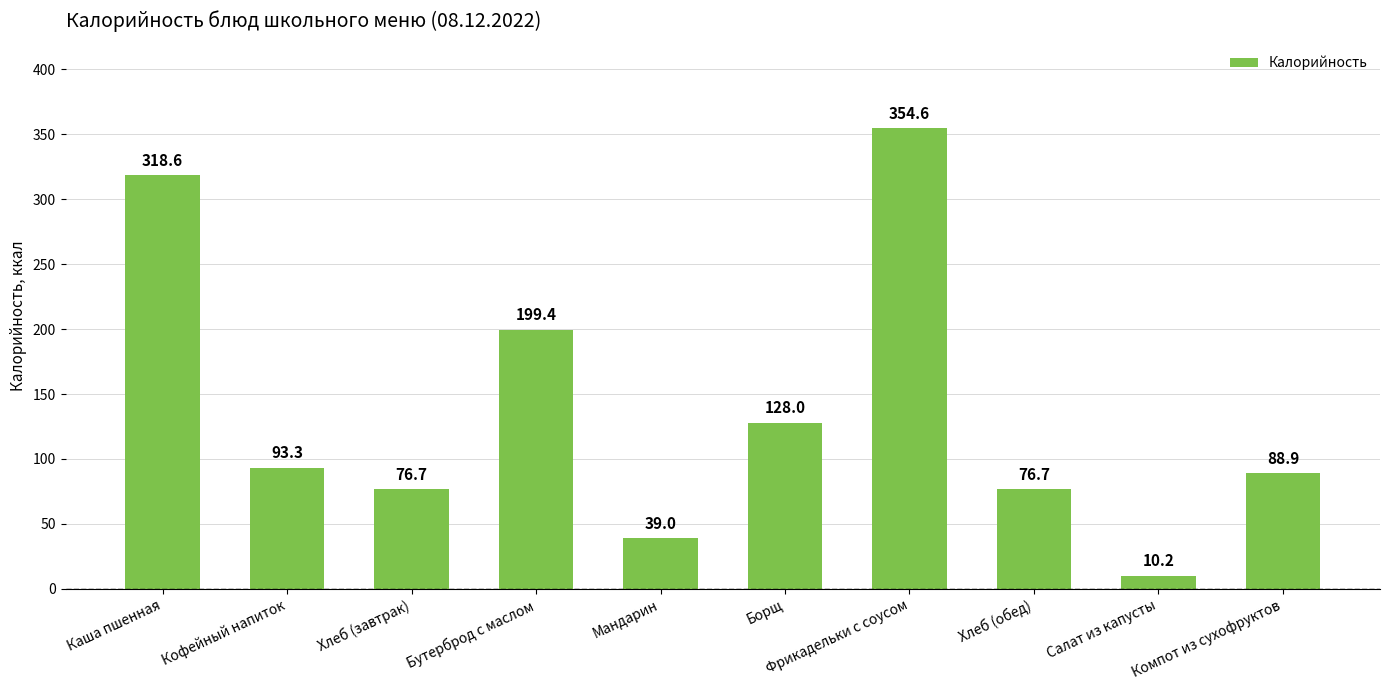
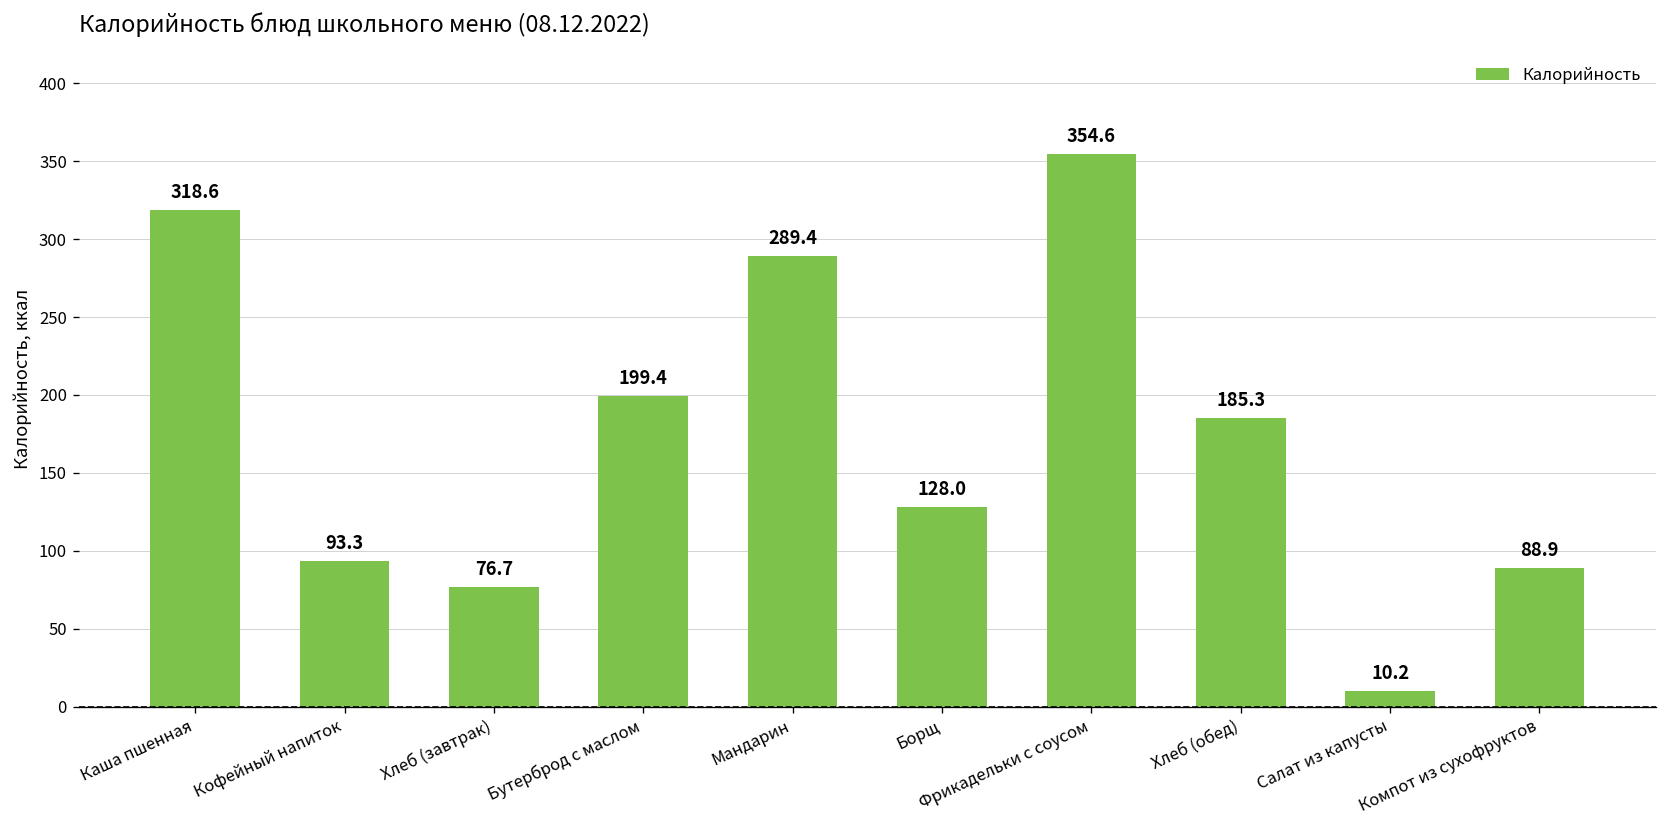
  {
    "Каша пшенная": 318.6,
    "Кофейный напиток": 93.3,
    "Хлеб (завтрак)": 76.7,
    "Бутерброд с маслом": 199.4,
-   "Мандарин": 39.0,
+   "Мандарин": 289.4,
    "Борщ": 128.0,
    "Фрикадельки с соусом": 354.6,
-   "Хлеб (обед)": 76.7,
+   "Хлеб (обед)": 185.3,
    "Салат из капусты": 10.2,
    "Компот из сухофруктов": 88.9
  }
